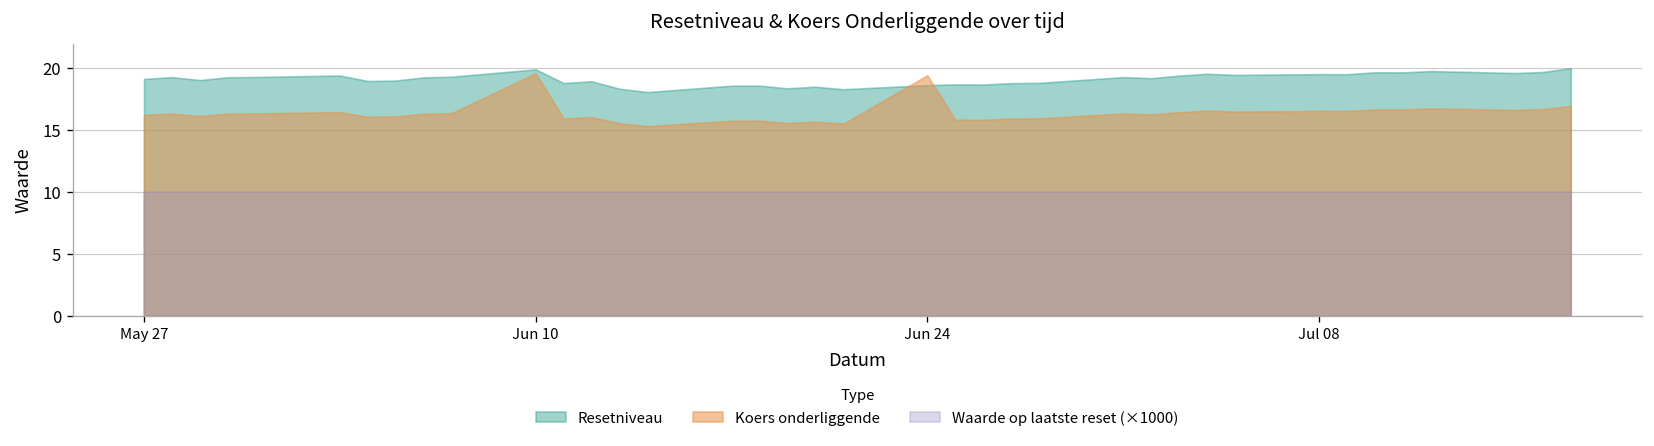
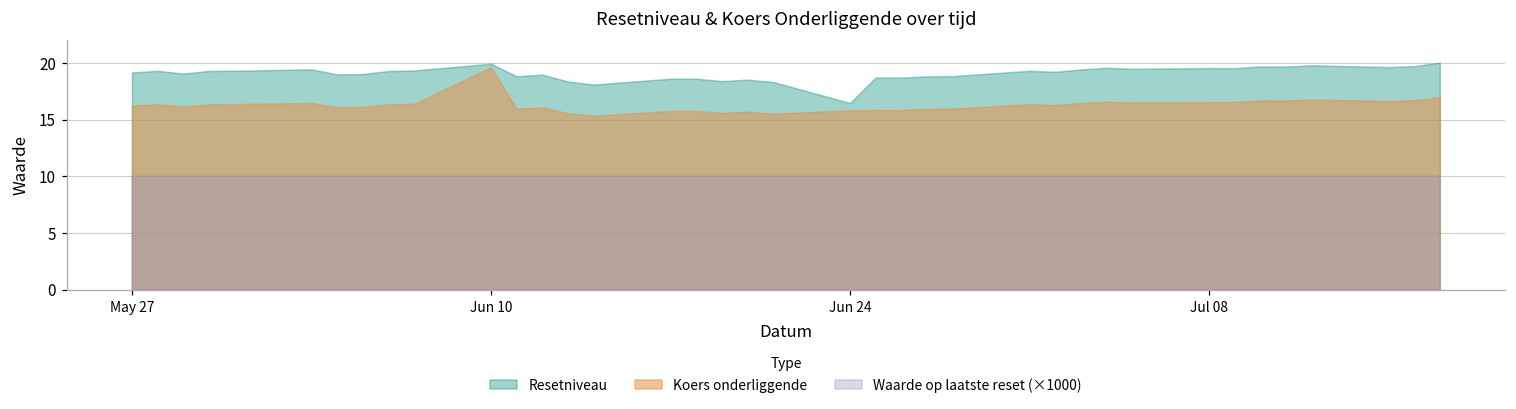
  {
    "Resetniveau": {
      "May 27": 19.2,
      "Jun 10": 19.9,
-     "Jun 24": 18.7,
+     "Jun 24": 16.5,
      "Jul 08": 19.5
    },
    "Koers onderliggende": {
      "May 27": 16.2,
      "Jun 10": 19.6,
-     "Jun 24": 19.4,
+     "Jun 24": 15.8,
      "Jul 08": 16.6
    },
    "Waarde op laatste reset (×1000)": {
      "May 27": 10.0,
      "Jun 10": 10.0,
      "Jun 24": 10.0,
      "Jul 08": 10.0
    }
  }
